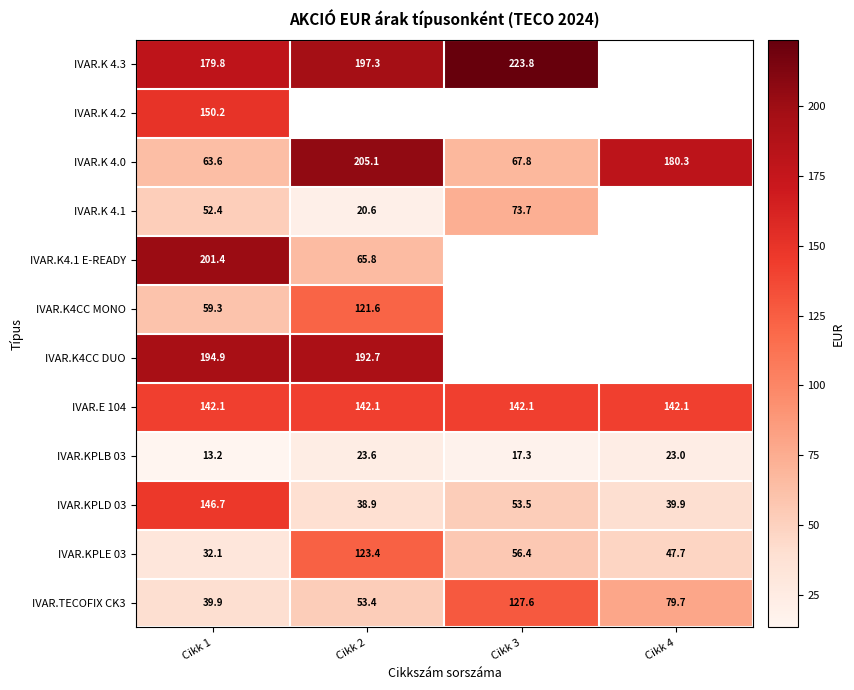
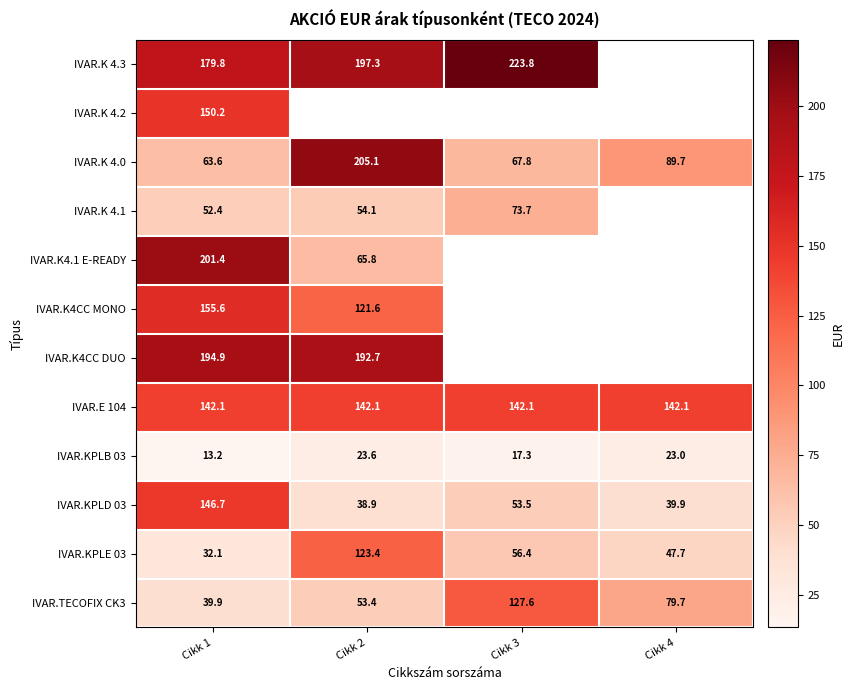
  {
    "IVAR.K 4.3": {
      "Cikk 1": 179.8,
      "Cikk 2": 197.3,
      "Cikk 3": 223.8
    },
    "IVAR.K 4.2": {
      "Cikk 1": 150.2
    },
    "IVAR.K 4.0": {
      "Cikk 1": 63.6,
      "Cikk 2": 205.1,
      "Cikk 3": 67.8,
-     "Cikk 4": 180.3
+     "Cikk 4": 89.7
    },
    "IVAR.K 4.1": {
      "Cikk 1": 52.4,
-     "Cikk 2": 20.6,
+     "Cikk 2": 54.1,
      "Cikk 3": 73.7
    },
    "IVAR.K4.1 E-READY": {
      "Cikk 1": 201.4,
      "Cikk 2": 65.8
    },
    "IVAR.K4CC MONO": {
-     "Cikk 1": 59.3,
+     "Cikk 1": 155.6,
      "Cikk 2": 121.6
    },
    "IVAR.K4CC DUO": {
      "Cikk 1": 194.9,
      "Cikk 2": 192.7
    },
    "IVAR.E 104": {
      "Cikk 1": 142.1,
      "Cikk 2": 142.1,
      "Cikk 3": 142.1,
      "Cikk 4": 142.1
    },
    "IVAR.KPLB 03": {
      "Cikk 1": 13.2,
      "Cikk 2": 23.6,
      "Cikk 3": 17.3,
      "Cikk 4": 23.0
    },
    "IVAR.KPLD 03": {
      "Cikk 1": 146.7,
      "Cikk 2": 38.9,
      "Cikk 3": 53.5,
      "Cikk 4": 39.9
    },
    "IVAR.KPLE 03": {
      "Cikk 1": 32.1,
      "Cikk 2": 123.4,
      "Cikk 3": 56.4,
      "Cikk 4": 47.7
    },
    "IVAR.TECOFIX CK3": {
      "Cikk 1": 39.9,
      "Cikk 2": 53.4,
      "Cikk 3": 127.6,
      "Cikk 4": 79.7
    }
  }
